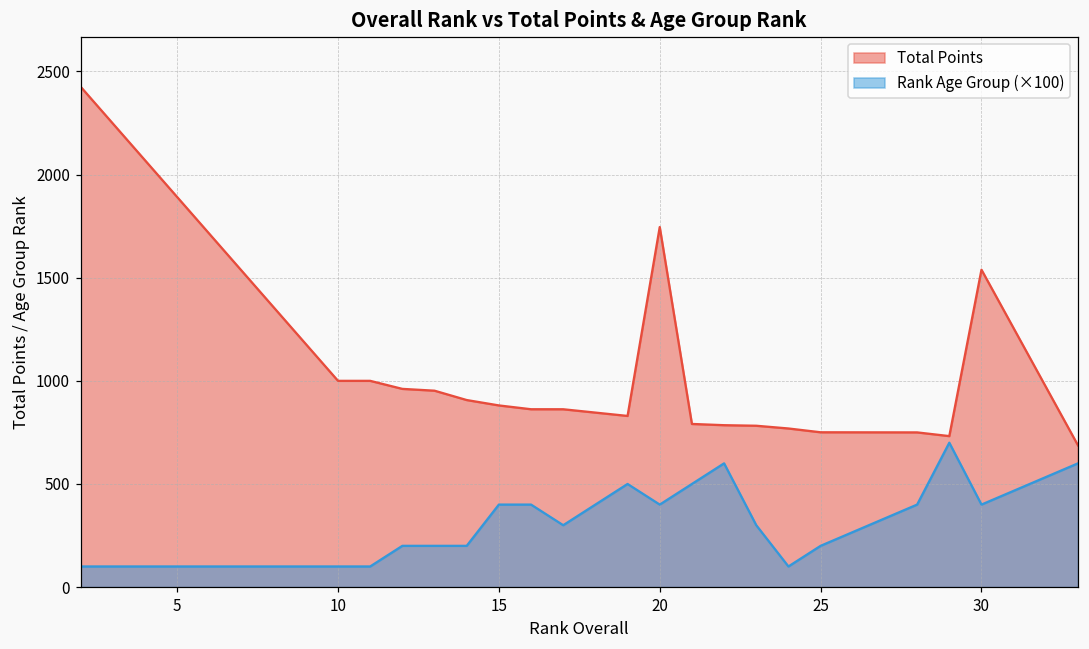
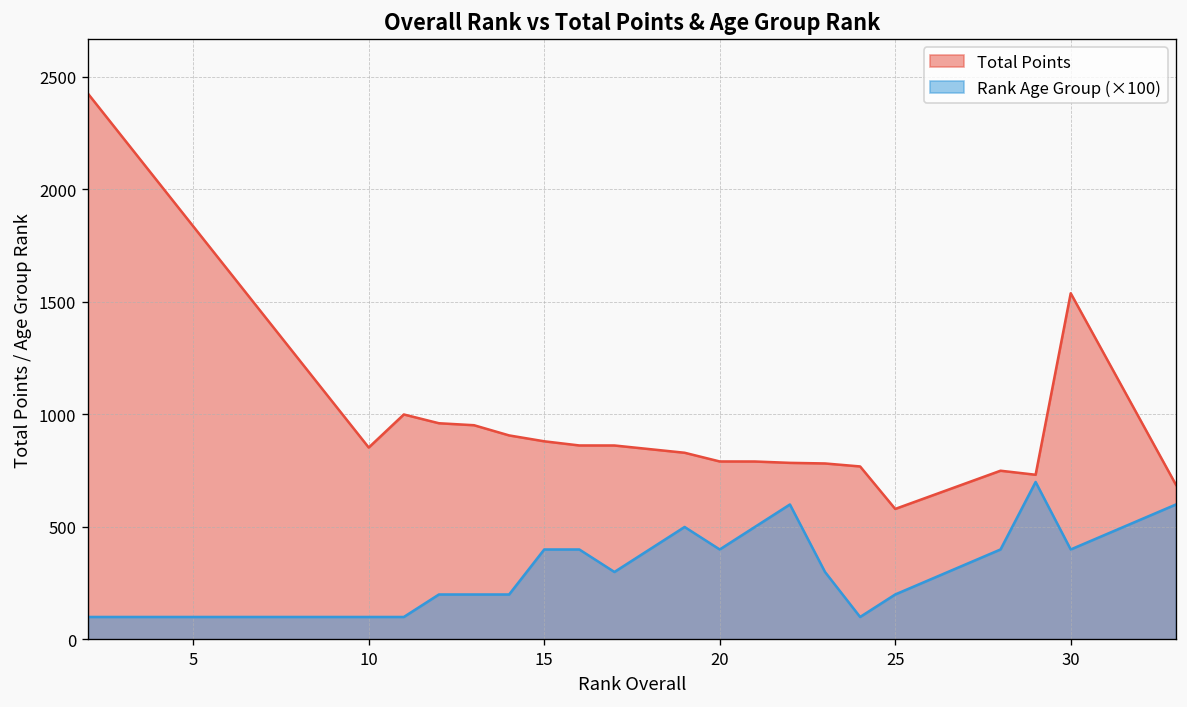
  {
    "Total Points": {
-     "10": 1000,
+     "10": 850,
      "15": 880,
-     "20": 1750,
-     "25": 750,
+     "20": 790,
+     "25": 580,
      "30": 1540
    },
    "Rank Age Group (×100)": {
      "10": 100,
      "15": 400,
      "20": 400,
      "25": 200,
      "30": 400
    }
  }
